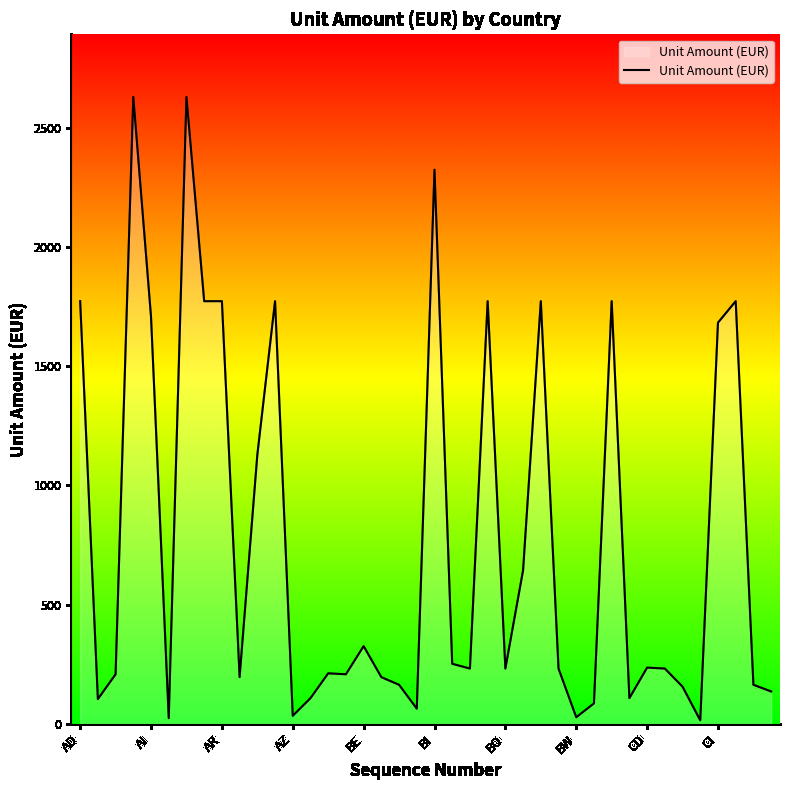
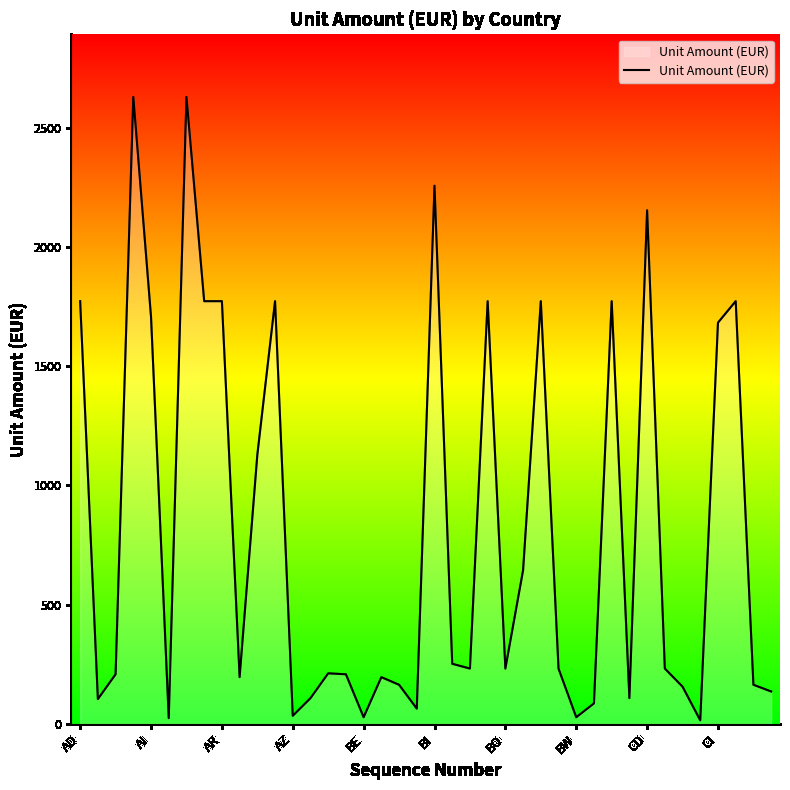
  {
    "AD": 1770,
    "AI": 1710,
    "AR": 1770,
    "AZ": 30,
-   "BE": 330,
-   "BI": 2320,
+   "BE": 30,
+   "BI": 2260,
    "BO": 230,
    "BW": 30,
-   "CD": 240,
+   "CD": 2150,
    "CI": 1680
  }
